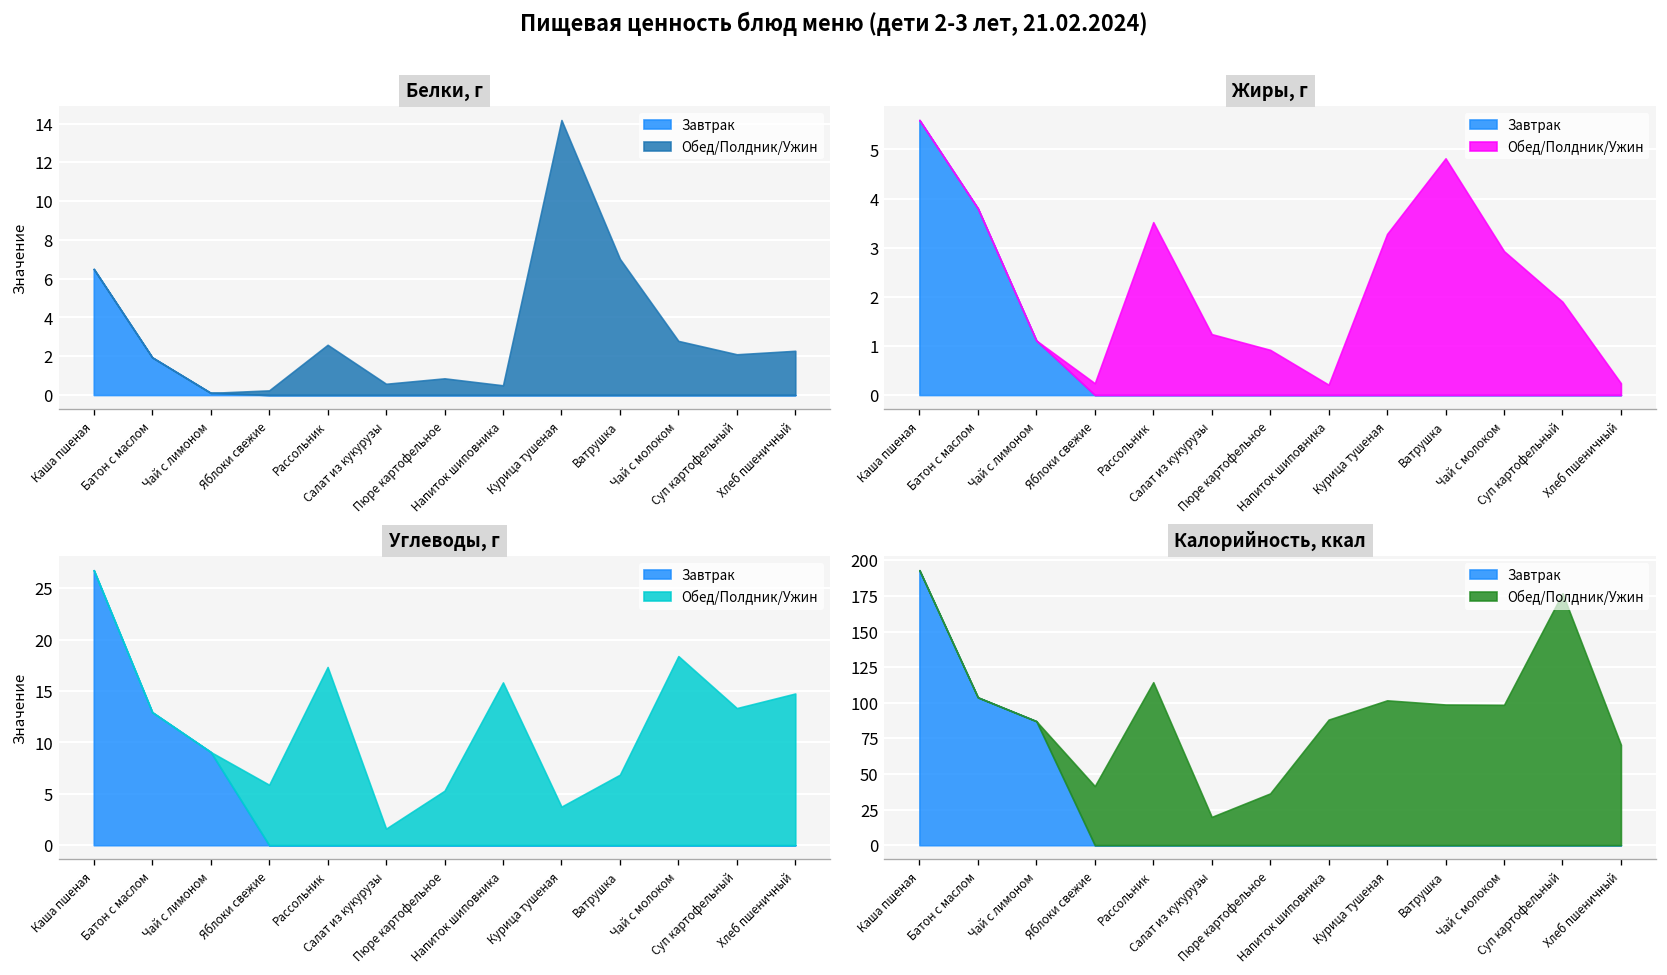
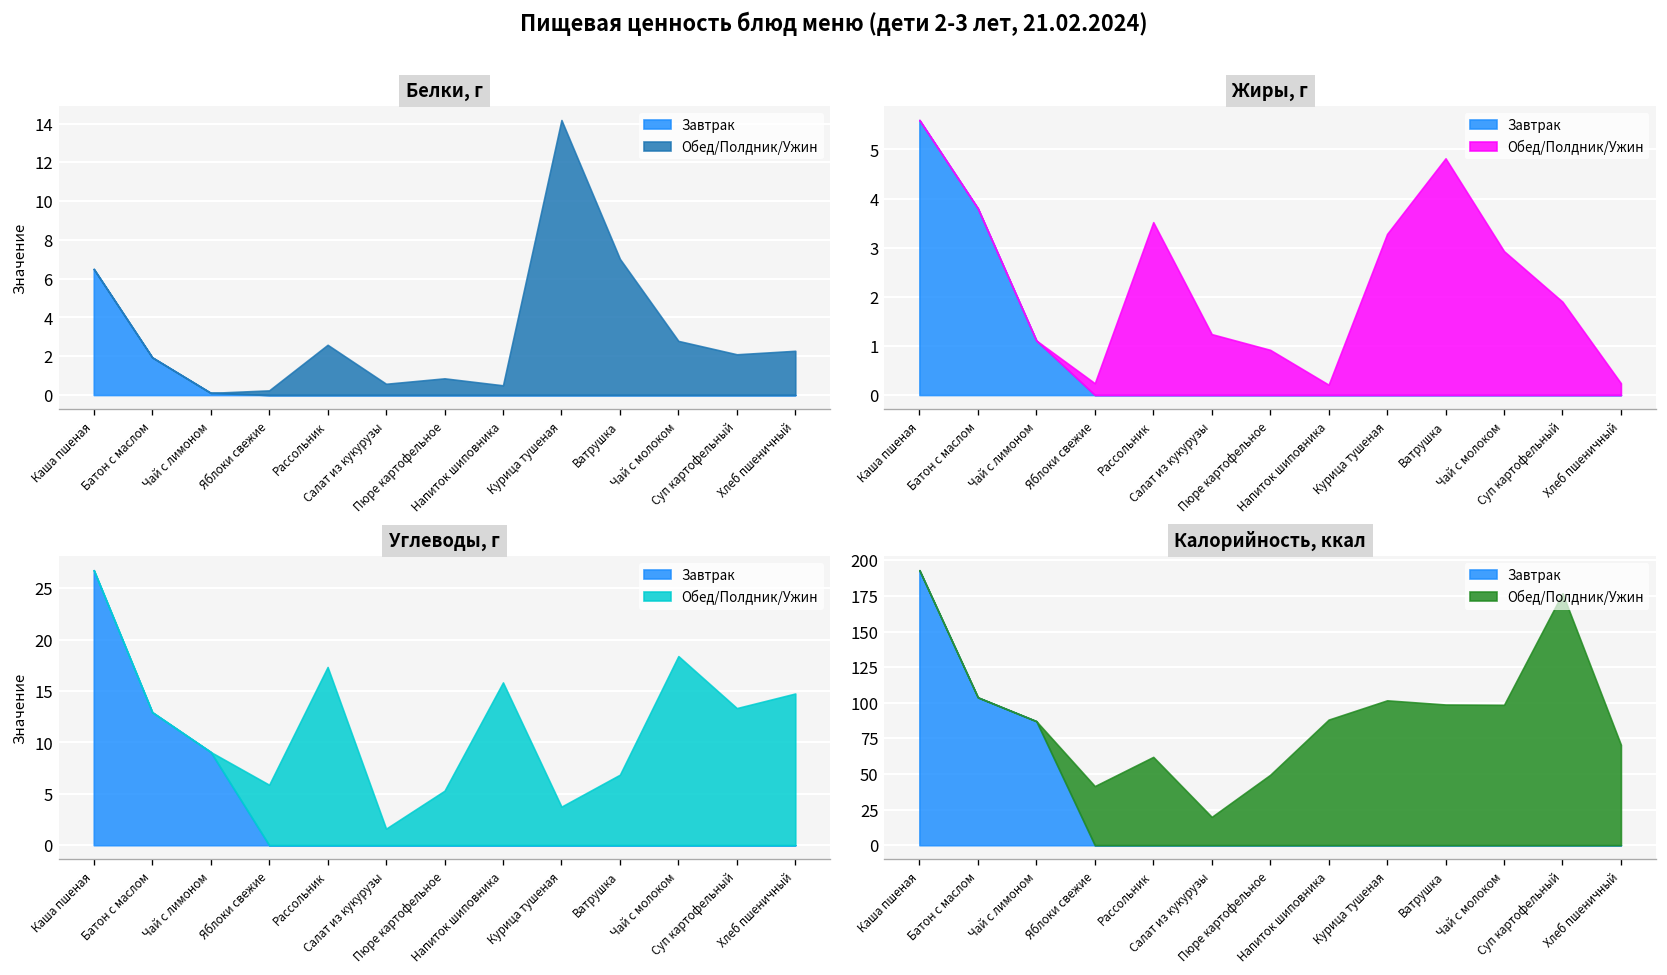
  {
    "Белки, г": {
      "Завтрак": {
        "Яблоки свежие": 0.0,
        "Рассольник": 0.0,
        "Салат из кукурузы": 0.0,
        "Пюре картофельное": 0.0,
        "Напиток шиповника": 0.0,
        "Курица тушеная": 0.0,
        "Ватрушка": 0.0,
        "Чай с молоком": 0.0,
        "Суп картофельный": 0.0,
        "Хлеб пшеничный": 0.0
      }
    },
    "Жиры, г": {
      "Завтрак": {
        "Яблоки свежие": 0.0,
        "Рассольник": 0.0,
        "Салат из кукурузы": 0.0,
        "Пюре картофельное": 0.0,
        "Напиток шиповника": 0.0,
        "Курица тушеная": 0.0,
        "Ватрушка": 0.0,
        "Чай с молоком": 0.0,
        "Суп картофельный": 0.0,
        "Хлеб пшеничный": 0.0
      }
    },
    "Углеводы, г": {
      "Завтрак": {
        "Яблоки свежие": 0,
        "Рассольник": 0,
        "Салат из кукурузы": 0,
        "Пюре картофельное": 0,
        "Напиток шиповника": 0,
        "Курица тушеная": 0,
        "Ватрушка": 0,
        "Чай с молоком": 0,
        "Суп картофельный": 0,
        "Хлеб пшеничный": 0
      }
    },
    "Калорийность, ккал": {
      "Завтрак": {
        "Яблоки свежие": 0,
        "Рассольник": 0,
        "Салат из кукурузы": 0,
        "Пюре картофельное": 0,
        "Напиток шиповника": 0,
        "Курица тушеная": 0,
        "Ватрушка": 0,
        "Чай с молоком": 0,
        "Суп картофельный": 0,
        "Хлеб пшеничный": 0
      },
      "Обед/Полдник/Ужин": {
-       "Рассольник": 114,
-       "Пюре картофельное": 36
+       "Рассольник": 62,
+       "Пюре картофельное": 49
      }
    }
  }
